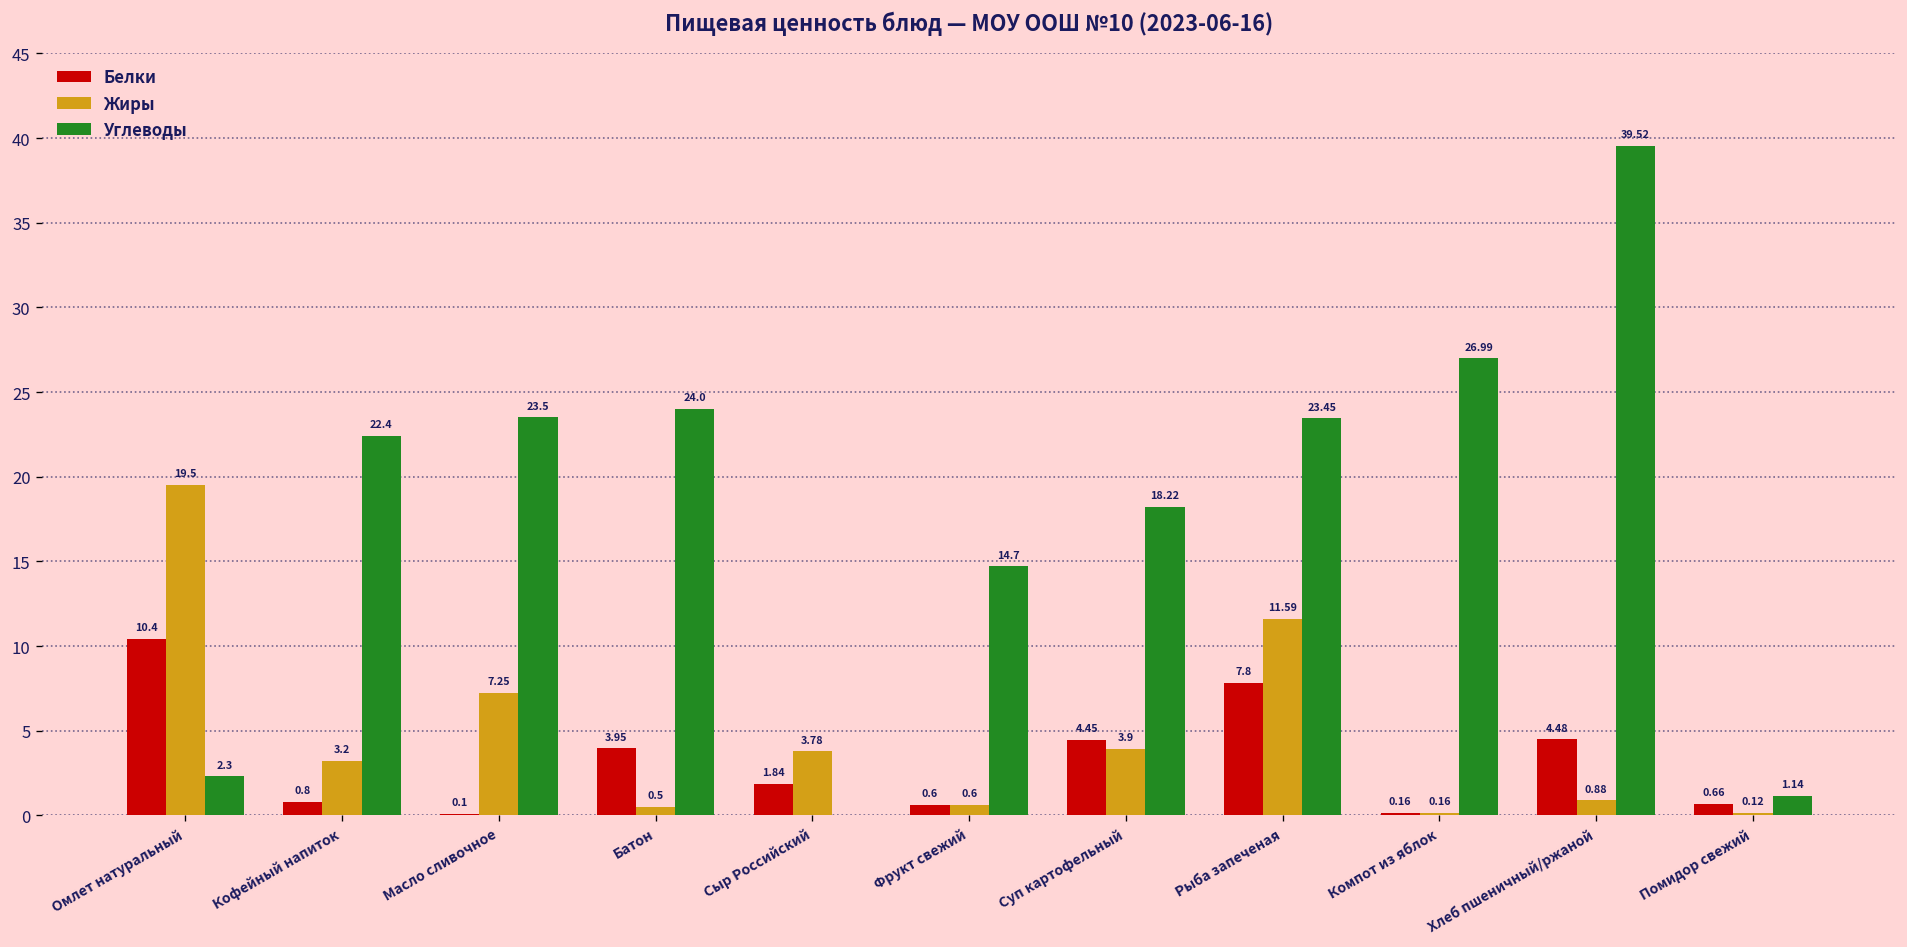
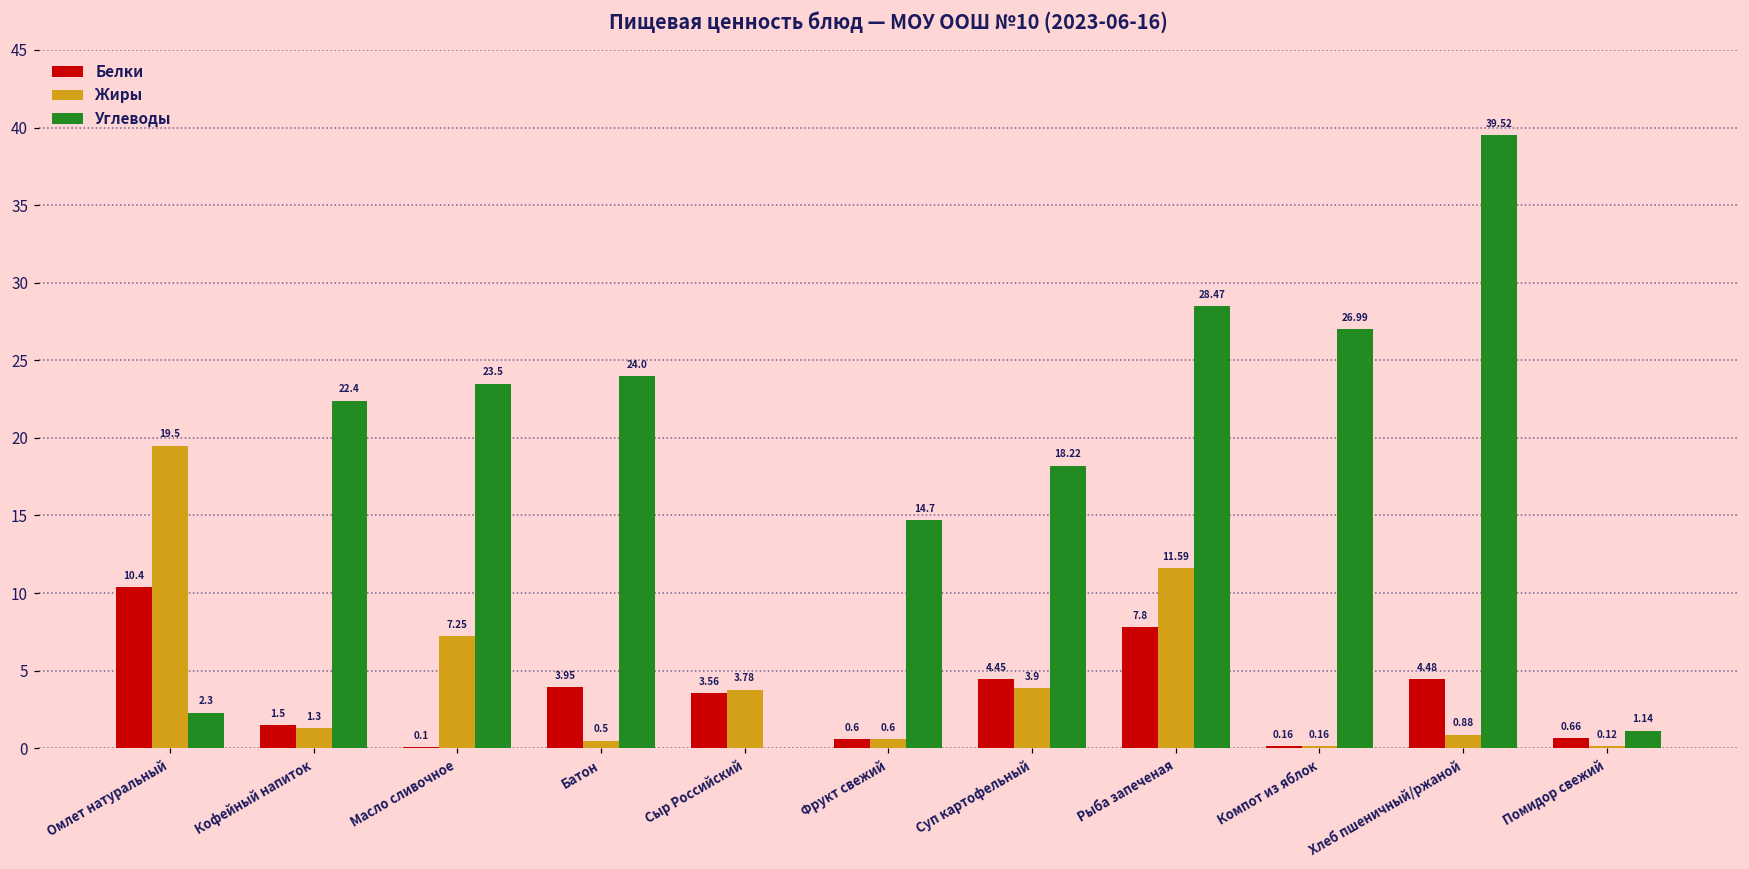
  {
    "Белки": {
      "Омлет натуральный": 10.4,
-     "Кофейный напиток": 0.8,
+     "Кофейный напиток": 1.5,
      "Масло сливочное": 0.1,
      "Батон": 3.95,
-     "Сыр Российский": 1.84,
+     "Сыр Российский": 3.56,
      "Фрукт свежий": 0.6,
      "Суп картофельный": 4.45,
      "Рыба запеченая": 7.8,
      "Компот из яблок": 0.16,
      "Хлеб пшеничный/ржаной": 4.48,
      "Помидор свежий": 0.66
    },
    "Жиры": {
      "Омлет натуральный": 19.5,
-     "Кофейный напиток": 3.2,
+     "Кофейный напиток": 1.3,
      "Масло сливочное": 7.25,
      "Батон": 0.5,
      "Сыр Российский": 3.78,
      "Фрукт свежий": 0.6,
      "Суп картофельный": 3.9,
      "Рыба запеченая": 11.59,
      "Компот из яблок": 0.16,
      "Хлеб пшеничный/ржаной": 0.88,
      "Помидор свежий": 0.12
    },
    "Углеводы": {
      "Омлет натуральный": 2.3,
      "Кофейный напиток": 22.4,
      "Масло сливочное": 23.5,
      "Батон": 24.0,
      "Фрукт свежий": 14.7,
      "Суп картофельный": 18.22,
-     "Рыба запеченая": 23.45,
+     "Рыба запеченая": 28.47,
      "Компот из яблок": 26.99,
      "Хлеб пшеничный/ржаной": 39.52,
      "Помидор свежий": 1.14
    }
  }
